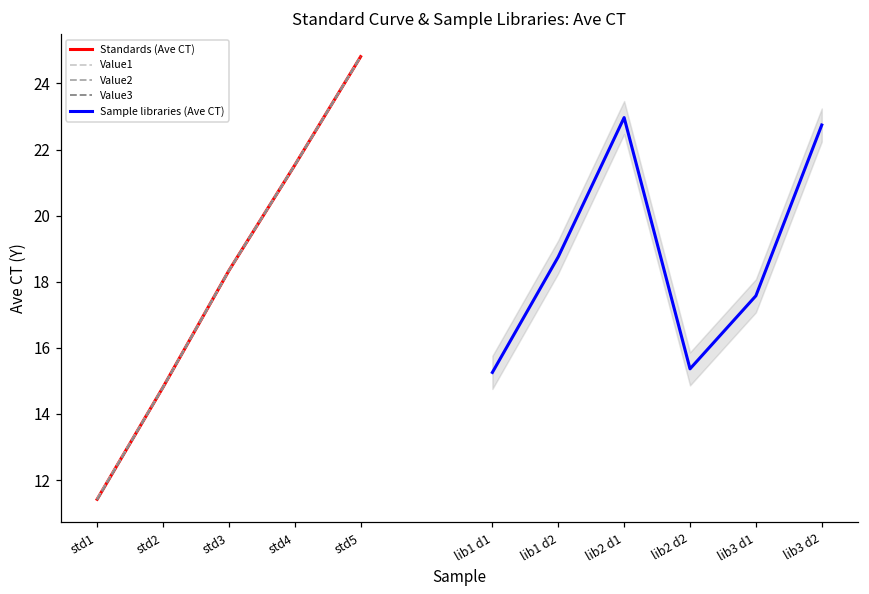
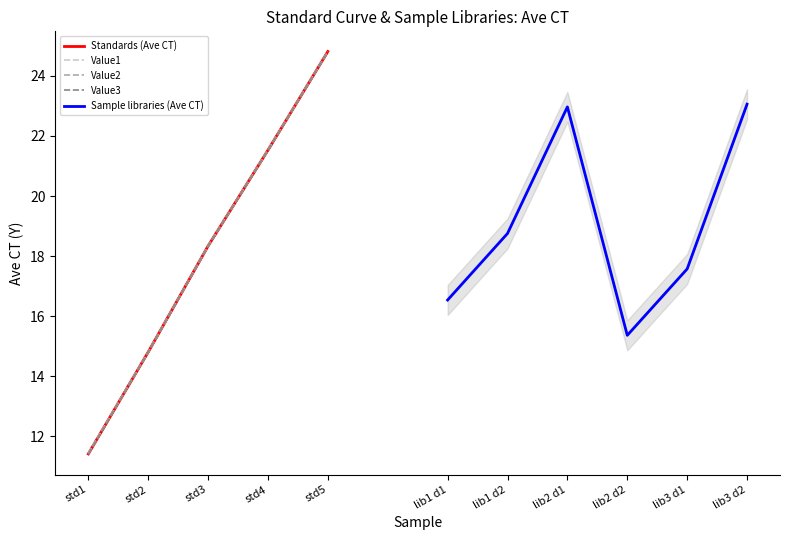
  {
    "Sample libraries (Ave CT)": {
-     "lib1 d1": 15.3,
+     "lib1 d1": 16.5,
      "lib1 d2": 18.8,
      "lib2 d1": 23.0,
      "lib2 d2": 15.4,
      "lib3 d1": 17.6,
-     "lib3 d2": 22.7
+     "lib3 d2": 23.1
    }
  }
